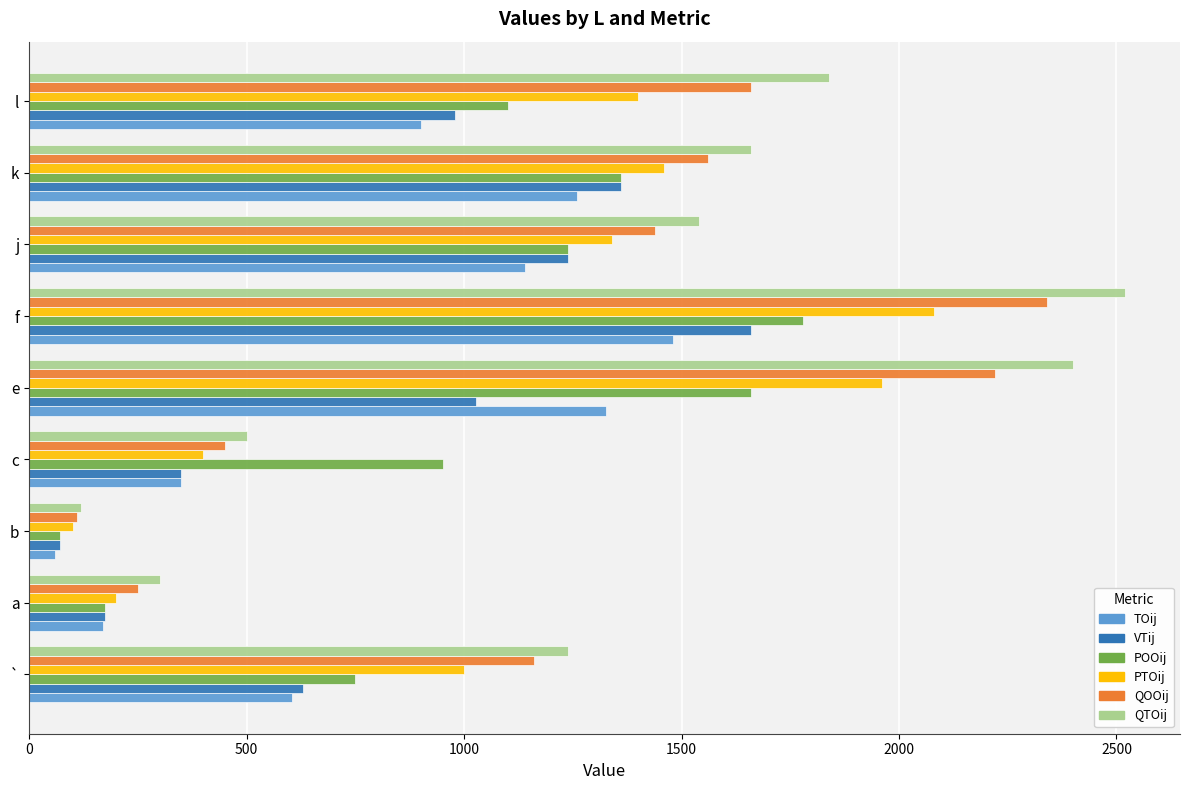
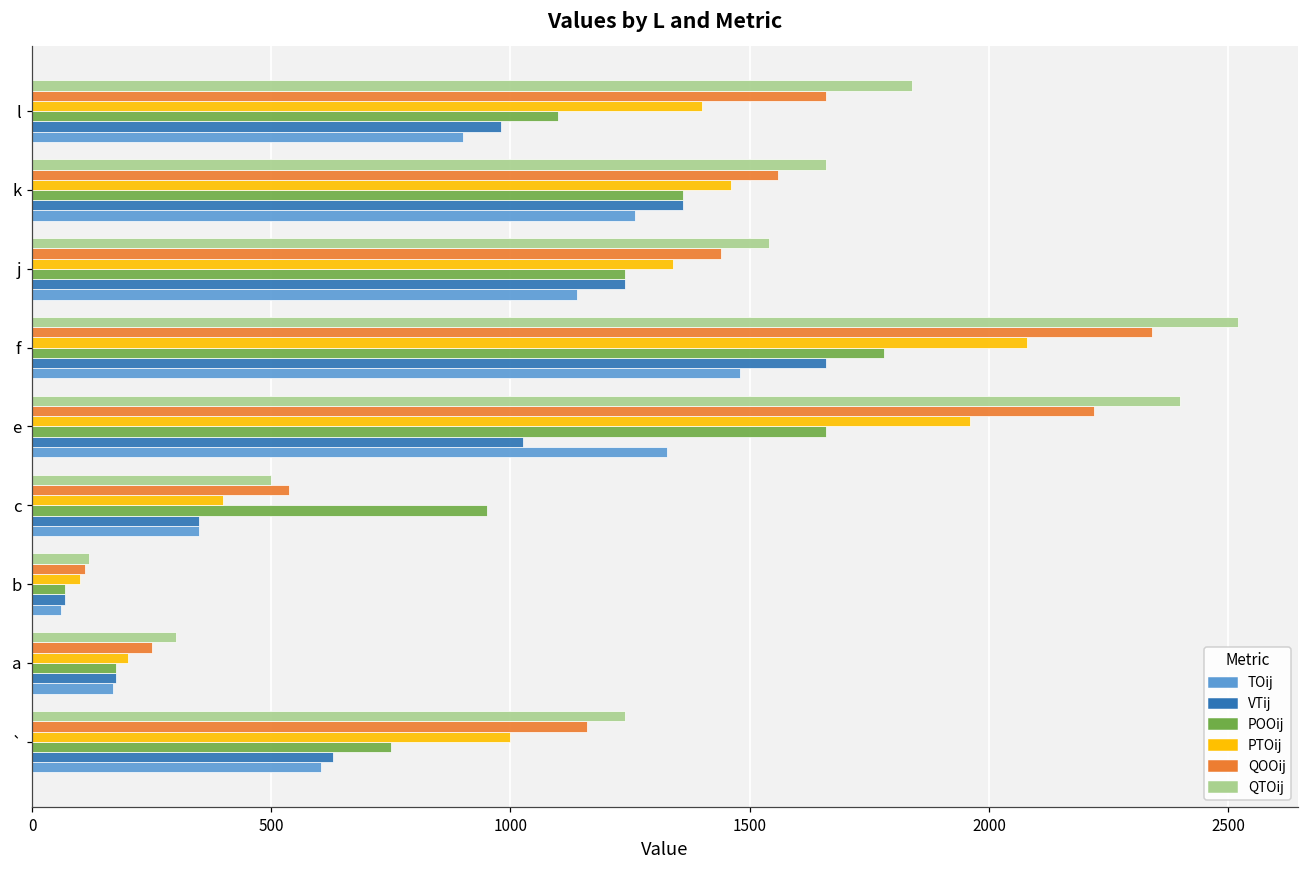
  {
    "TOij": {
      "l": 900,
      "k": 1260,
      "j": 1140,
      "f": 1480,
      "e": 1330,
      "c": 350,
      "b": 60,
      "a": 170,
      "`": 600
    },
    "VTij": {
      "l": 980,
      "k": 1360,
      "j": 1240,
      "f": 1660,
      "e": 1030,
      "c": 350,
      "b": 70,
      "a": 180,
      "`": 630
    },
    "POOij": {
      "l": 1100,
      "k": 1360,
      "j": 1240,
      "f": 1780,
      "e": 1660,
      "c": 950,
      "b": 70,
      "a": 180,
      "`": 750
    },
    "PTOij": {
      "l": 1400,
      "k": 1460,
      "j": 1340,
      "f": 2080,
      "e": 1960,
      "c": 400,
      "b": 100,
      "a": 200,
      "`": 1000
    },
    "QOOij": {
      "l": 1660,
      "k": 1560,
      "j": 1440,
      "f": 2340,
      "e": 2220,
-     "c": 450,
+     "c": 540,
      "b": 110,
      "a": 250,
      "`": 1160
    },
    "QTOij": {
      "l": 1840,
      "k": 1660,
      "j": 1540,
      "f": 2520,
      "e": 2400,
      "c": 500,
      "b": 120,
      "a": 300,
      "`": 1240
    }
  }
